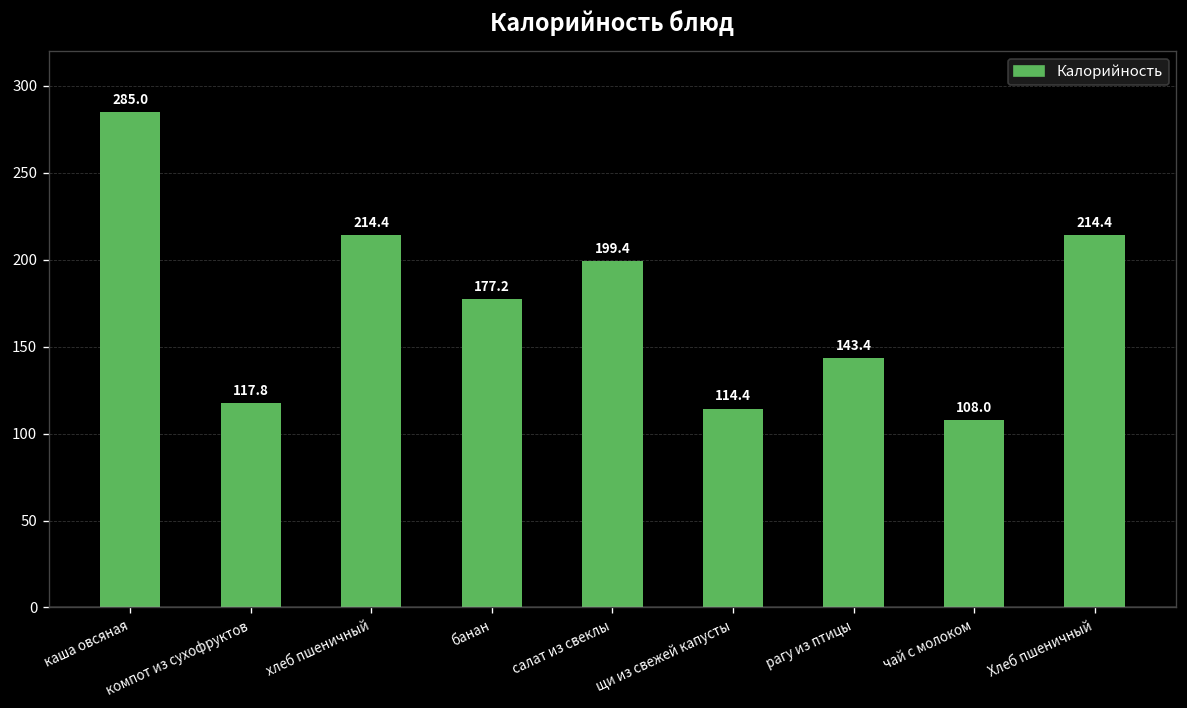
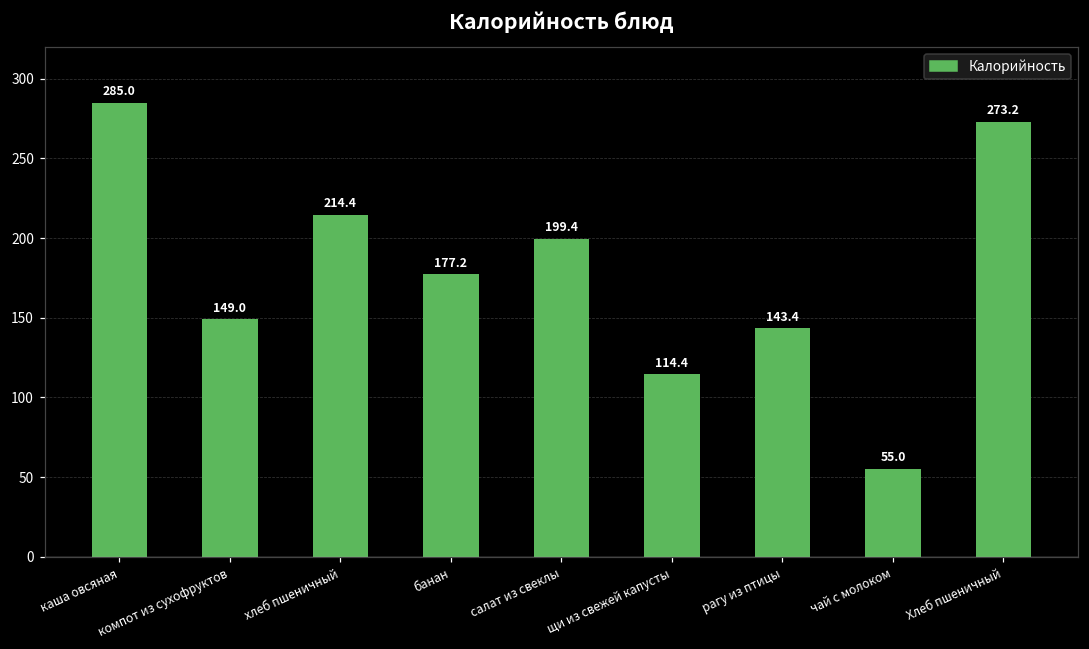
  {
    "каша овсяная": 285.0,
-   "компот из сухофруктов": 117.8,
+   "компот из сухофруктов": 149.0,
    "хлеб пшеничный": 214.4,
    "банан": 177.2,
    "салат из свеклы": 199.4,
    "щи из свежей капусты": 114.4,
    "рагу из птицы": 143.4,
-   "чай с молоком": 108.0,
-   "Хлеб пшеничный": 214.4
+   "чай с молоком": 55.0,
+   "Хлеб пшеничный": 273.2
  }
